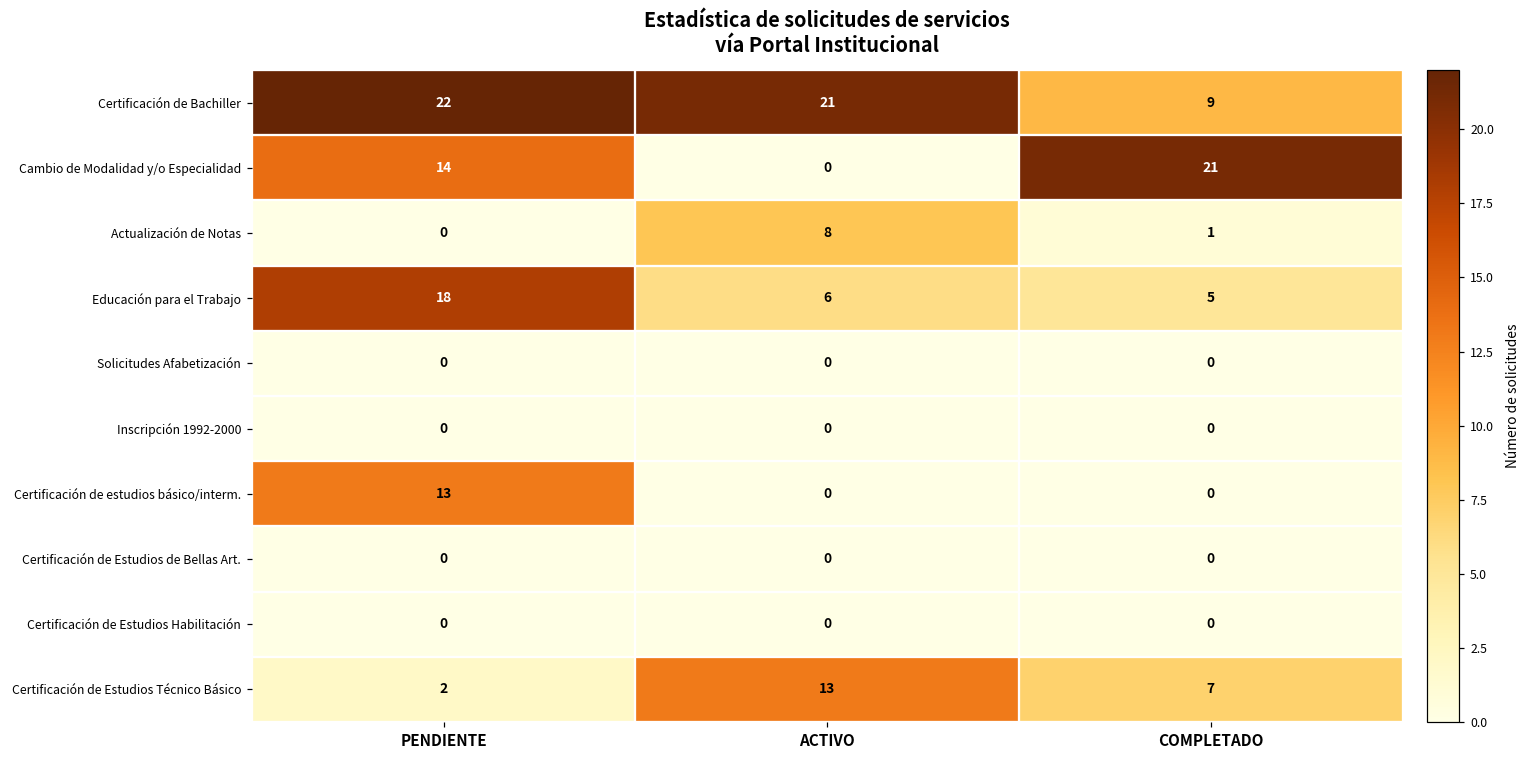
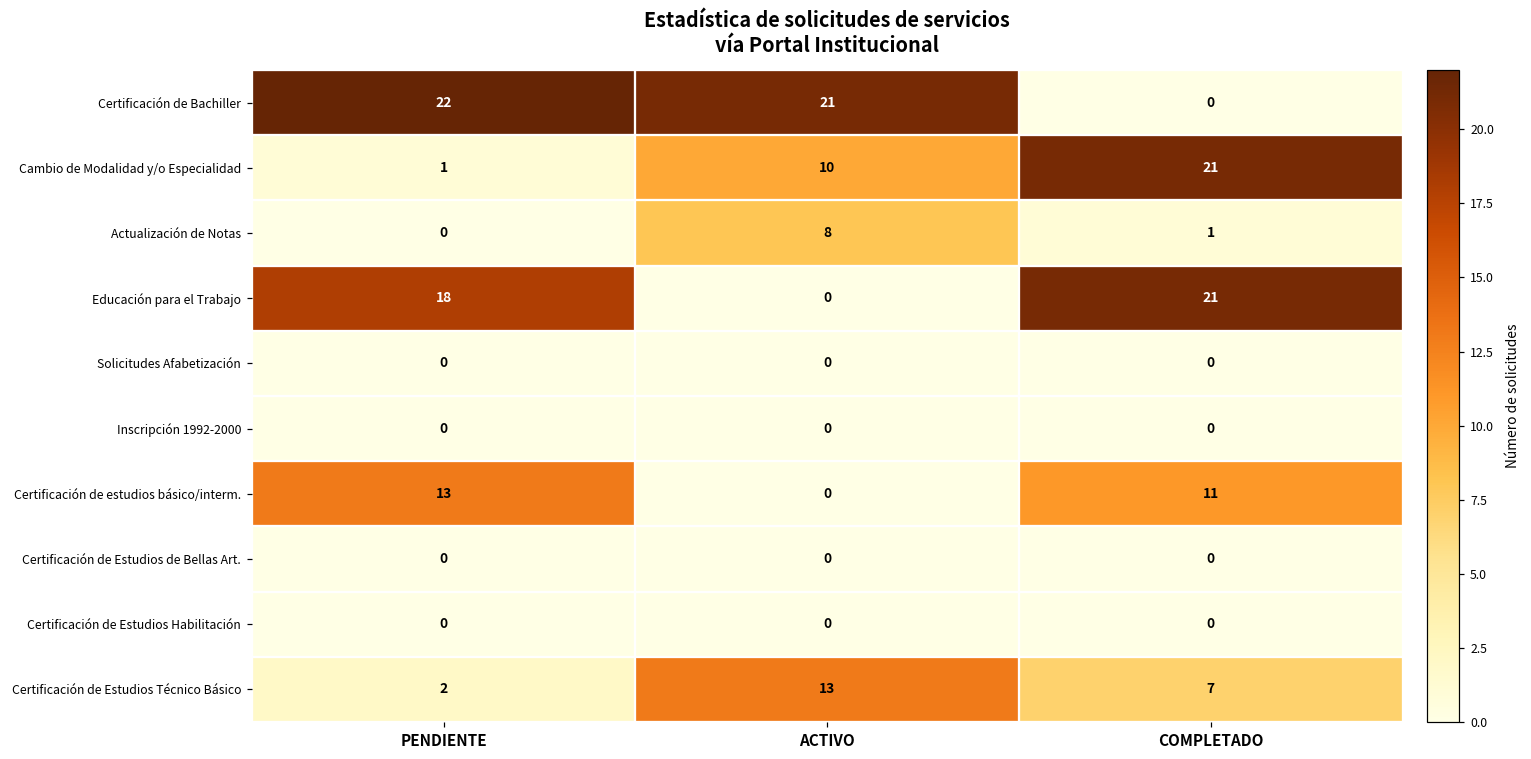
  {
    "Certificación de Bachiller": {
      "PENDIENTE": 22,
      "ACTIVO": 21,
-     "COMPLETADO": 9
+     "COMPLETADO": 0
    },
    "Cambio de Modalidad y/o Especialidad": {
-     "PENDIENTE": 14,
-     "ACTIVO": 0,
+     "PENDIENTE": 1,
+     "ACTIVO": 10,
      "COMPLETADO": 21
    },
    "Actualización de Notas": {
      "PENDIENTE": 0,
      "ACTIVO": 8,
      "COMPLETADO": 1
    },
    "Educación para el Trabajo": {
      "PENDIENTE": 18,
-     "ACTIVO": 6,
-     "COMPLETADO": 5
+     "ACTIVO": 0,
+     "COMPLETADO": 21
    },
    "Solicitudes Afabetización": {
      "PENDIENTE": 0,
      "ACTIVO": 0,
      "COMPLETADO": 0
    },
    "Inscripción 1992-2000": {
      "PENDIENTE": 0,
      "ACTIVO": 0,
      "COMPLETADO": 0
    },
    "Certificación de estudios básico/interm.": {
      "PENDIENTE": 13,
      "ACTIVO": 0,
-     "COMPLETADO": 0
+     "COMPLETADO": 11
    },
    "Certificación de Estudios de Bellas Art.": {
      "PENDIENTE": 0,
      "ACTIVO": 0,
      "COMPLETADO": 0
    },
    "Certificación de Estudios Habilitación": {
      "PENDIENTE": 0,
      "ACTIVO": 0,
      "COMPLETADO": 0
    },
    "Certificación de Estudios Técnico Básico": {
      "PENDIENTE": 2,
      "ACTIVO": 13,
      "COMPLETADO": 7
    }
  }
